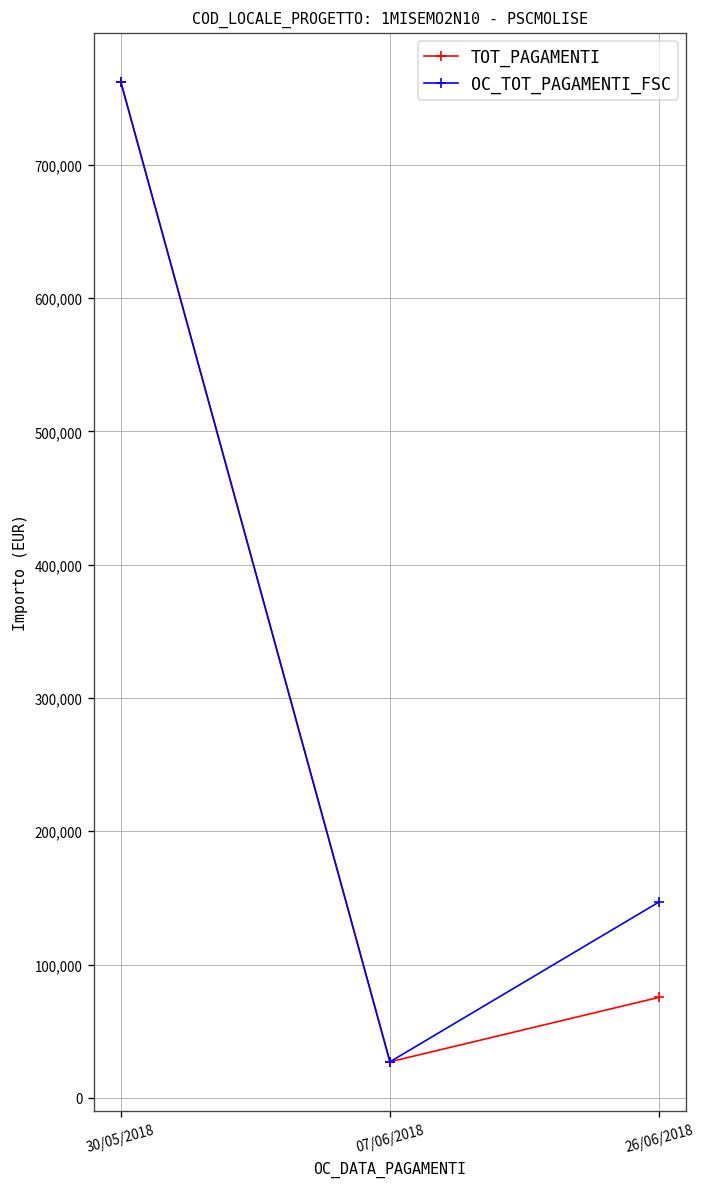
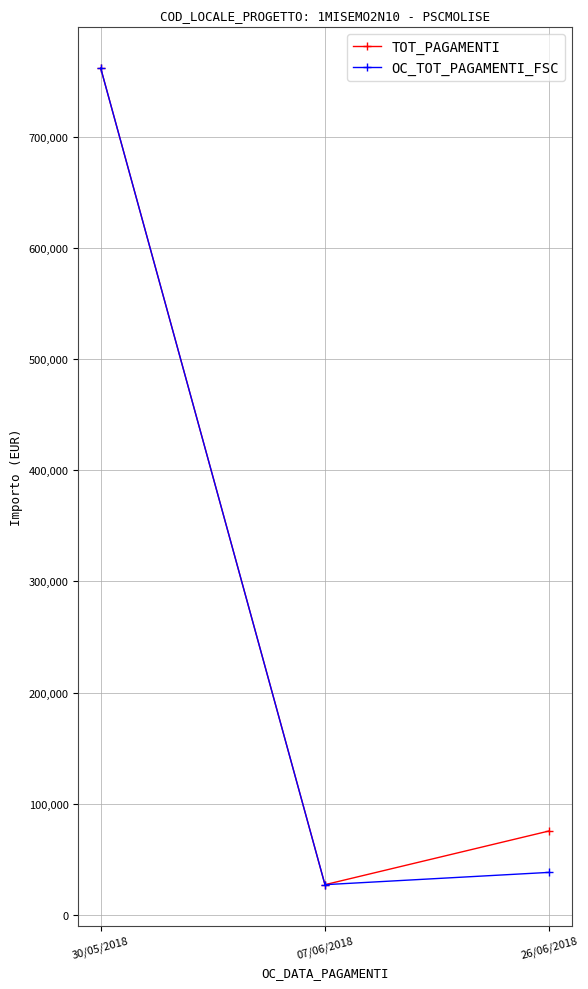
  {
    "TOT_PAGAMENTI": {
      "26/06/2018": "75,000"
    },
    "OC_TOT_PAGAMENTI_FSC": {
-     "26/06/2018": "147,000"
+     "26/06/2018": "38,000"
    }
  }
